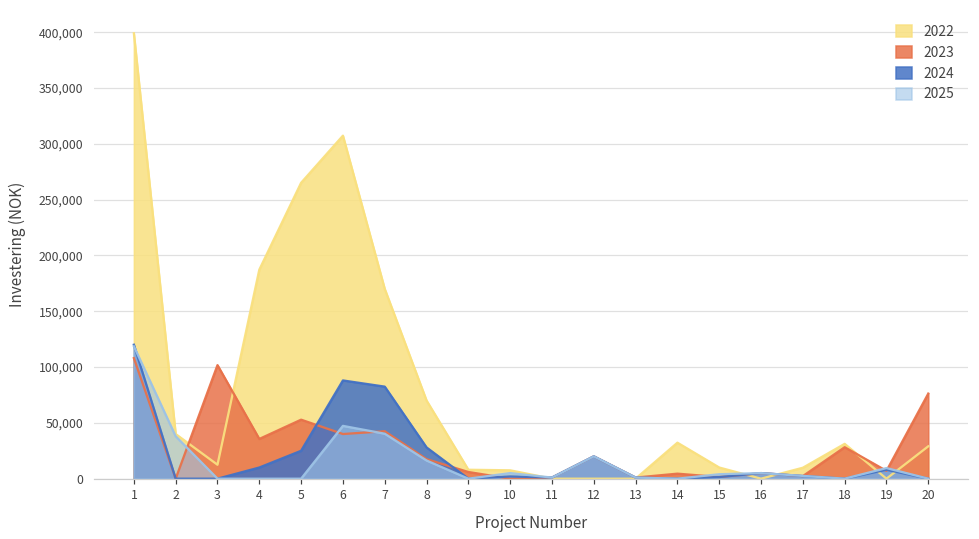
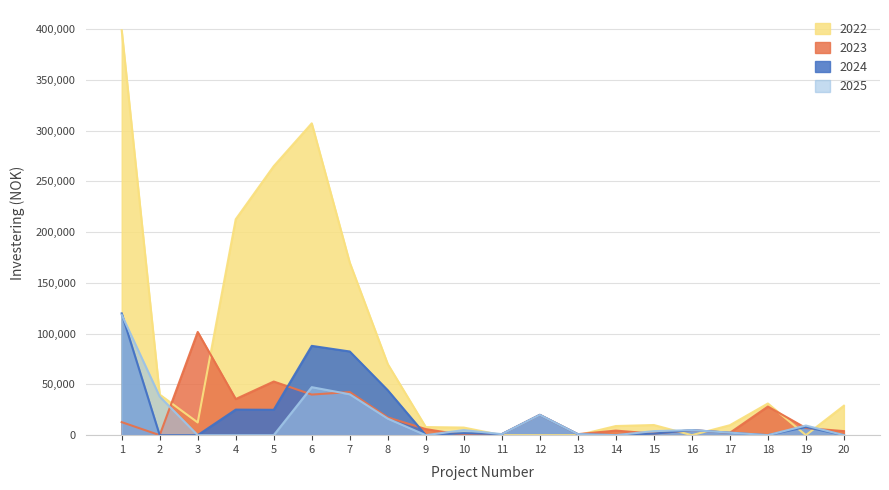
  {
    "2022": {
      "1": "399,000",
      "3": "13,000",
-     "4": "187,000",
+     "4": "213,000",
      "5": "265,000",
      "6": "307,000",
      "7": "170,000",
      "8": "70,000",
      "12": "0",
-     "14": "32,000",
+     "14": "9,000",
      "15": "10,000",
      "16": "0",
      "17": "10,000",
      "18": "31,000",
      "19": "0",
      "20": "29,000"
    },
    "2023": {
-     "1": "108,000",
+     "1": "13,000",
      "3": "102,000",
      "4": "36,000",
      "5": "53,000",
      "6": "40,000",
      "14": "5,000",
      "18": "28,000",
-     "20": "76,000"
+     "20": "4,000"
    },
    "2024": {
-     "4": "10,000",
+     "4": "25,000",
      "5": "25,000",
      "6": "88,000",
      "7": "82,000",
-     "8": "28,000"
+     "8": "44,000"
    },
    "2025": {
      "4": "0",
      "5": "0",
      "6": "47,000"
    }
  }
